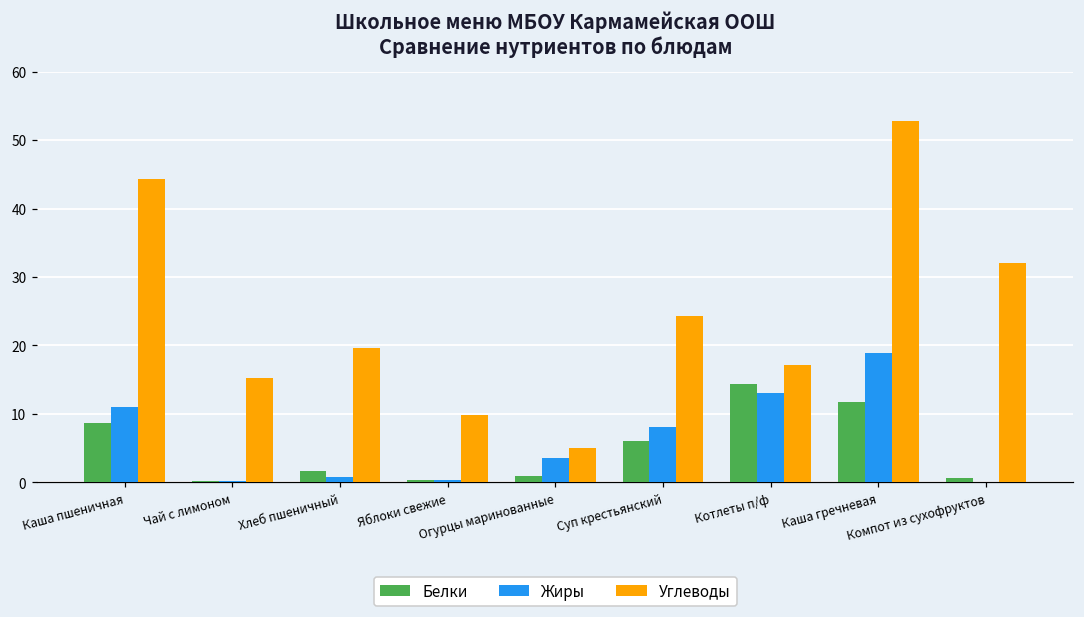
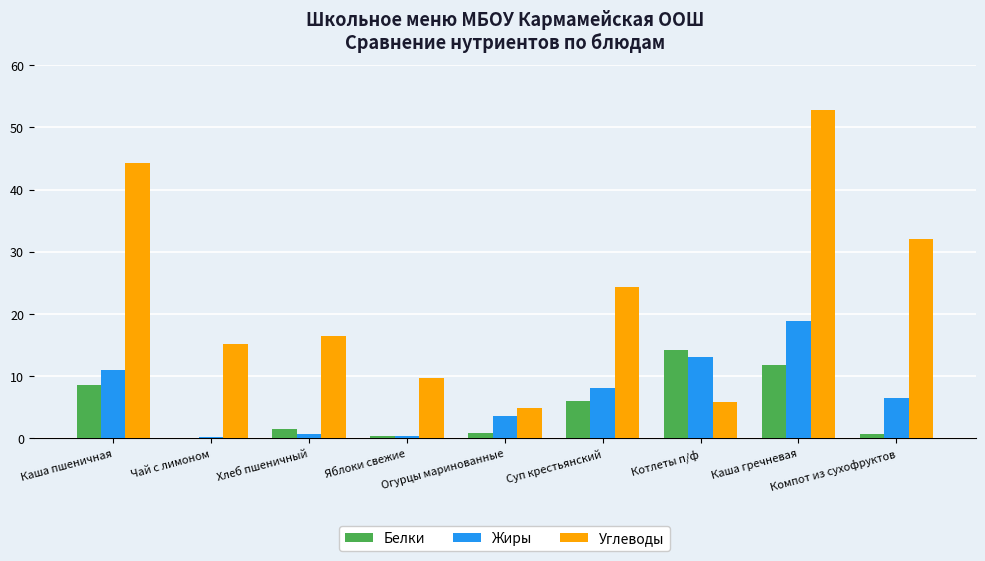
  {
    "Белки": {
      "Каша пшеничная": 9,
      "Хлеб пшеничный": 2,
      "Огурцы маринованные": 1,
      "Суп крестьянский": 6,
      "Котлеты п/ф": 14,
      "Каша гречневая": 12,
      "Компот из сухофруктов": 1
    },
    "Жиры": {
      "Каша пшеничная": 11,
      "Хлеб пшеничный": 1,
      "Огурцы маринованные": 4,
      "Суп крестьянский": 8,
      "Котлеты п/ф": 13,
      "Каша гречневая": 19,
-     "Компот из сухофруктов": 0
+     "Компот из сухофруктов": 7
    },
    "Углеводы": {
      "Каша пшеничная": 44,
      "Чай с лимоном": 15,
-     "Хлеб пшеничный": 20,
+     "Хлеб пшеничный": 16,
      "Яблоки свежие": 10,
      "Огурцы маринованные": 5,
      "Суп крестьянский": 24,
-     "Котлеты п/ф": 17,
+     "Котлеты п/ф": 6,
      "Каша гречневая": 53,
      "Компот из сухофруктов": 32
    }
  }
